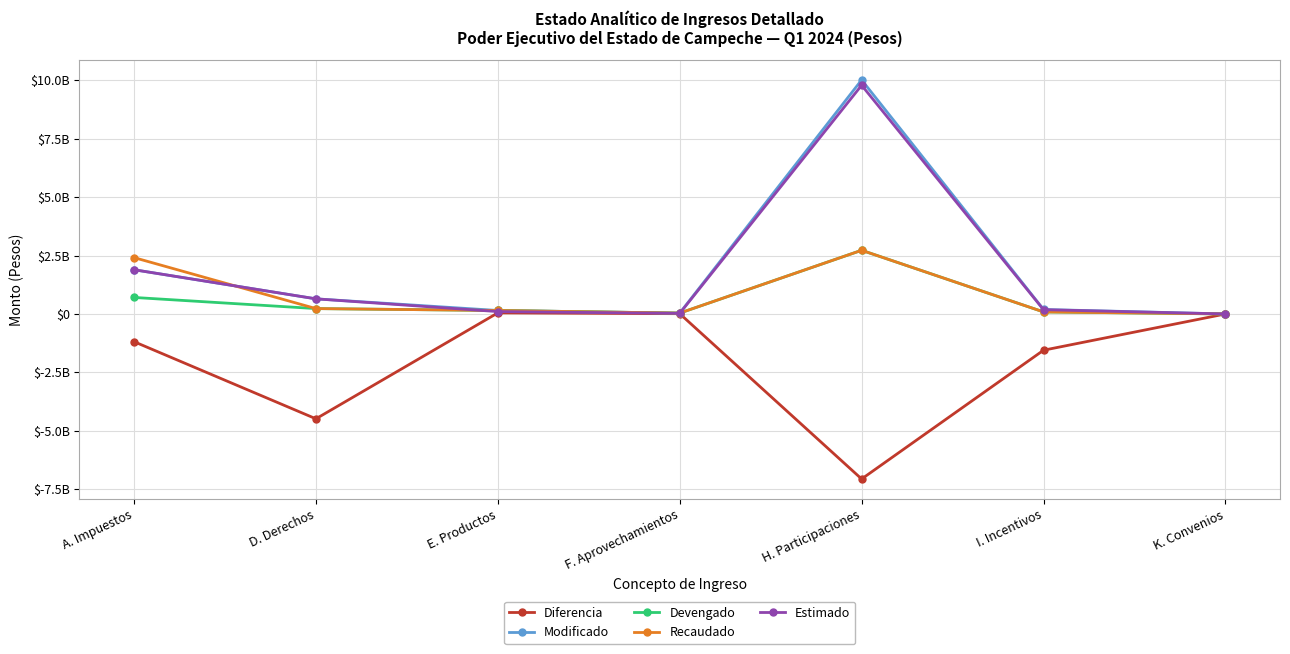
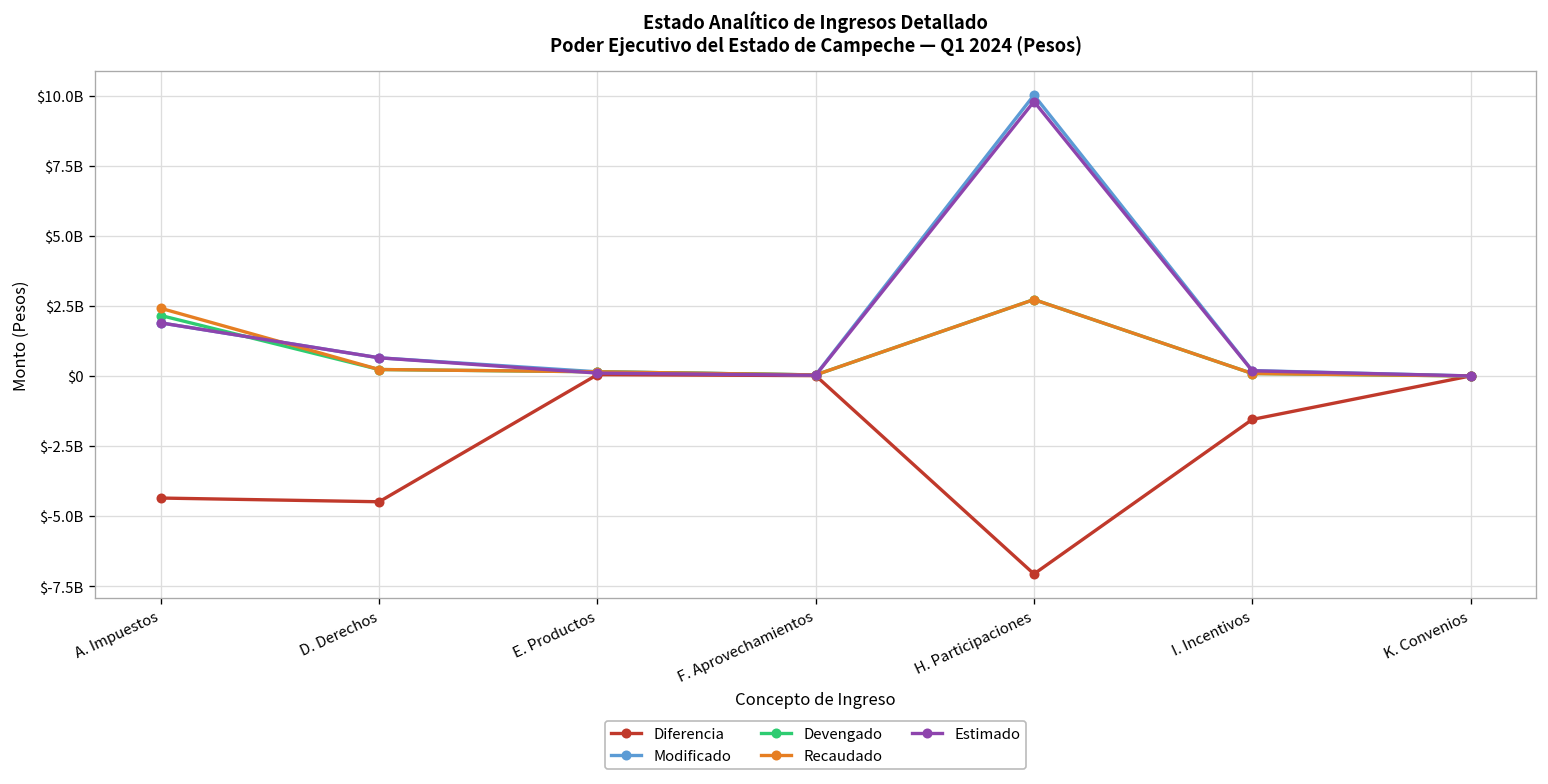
  {
    "Diferencia": {
-     "A. Impuestos": "$-1200000000",
+     "A. Impuestos": "$-4400000000",
      "D. Derechos": "$-4500000000",
      "H. Participaciones": "$-7100000000",
      "I. Incentivos": "$-1600000000"
    },
    "Modificado": {
      "H. Participaciones": "$10000000000"
    },
    "Devengado": {
-     "A. Impuestos": "$700000000"
+     "A. Impuestos": "$2200000000"
    },
    "Recaudado": {
      "A. Impuestos": "$2400000000"
    },
    "Estimado": {
      "H. Participaciones": "$9800000000"
    }
  }
